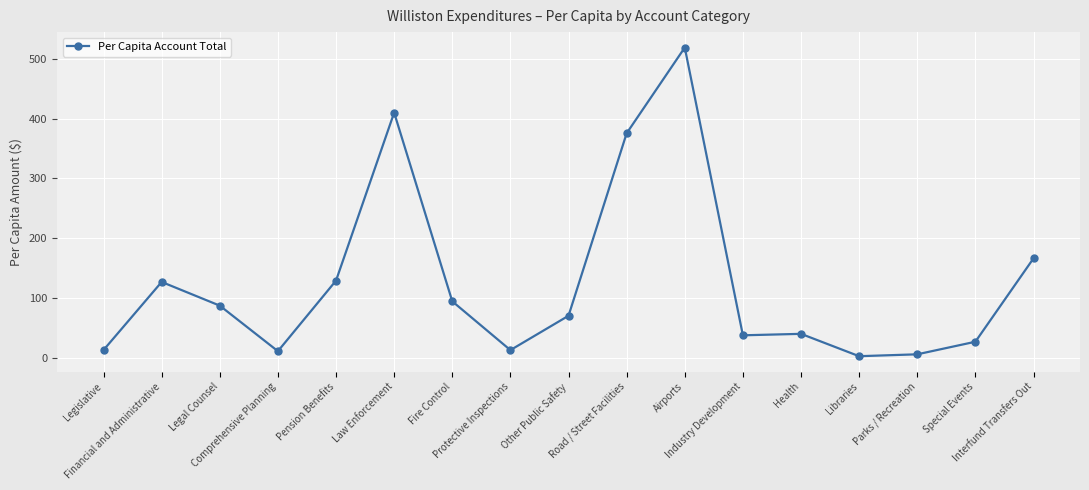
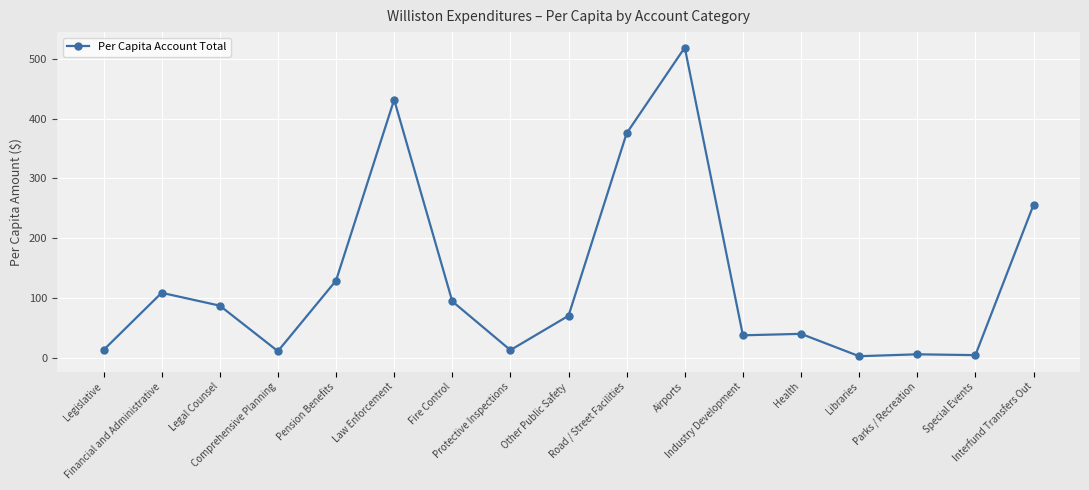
  {
    "Legislative": 10,
-   "Financial and Administrative": 130,
+   "Financial and Administrative": 110,
    "Legal Counsel": 90,
    "Comprehensive Planning": 10,
    "Pension Benefits": 130,
-   "Law Enforcement": 410,
+   "Law Enforcement": 430,
    "Fire Control": 90,
    "Protective Inspections": 10,
    "Other Public Safety": 70,
    "Road / Street Facilities": 380,
    "Airports": 520,
    "Industry Development": 40,
    "Health": 40,
    "Libraries": 0,
    "Parks / Recreation": 10,
-   "Special Events": 30,
-   "Interfund Transfers Out": 170
+   "Special Events": 0,
+   "Interfund Transfers Out": 260
  }
